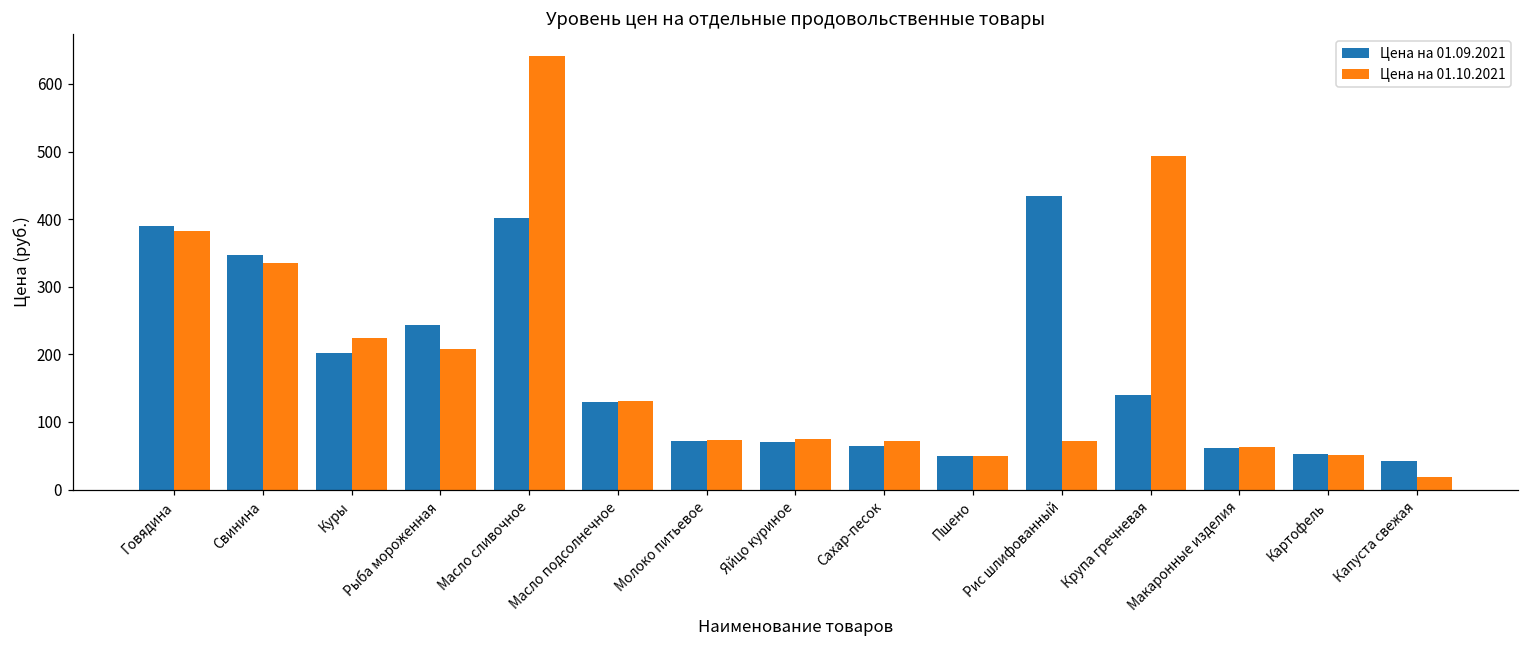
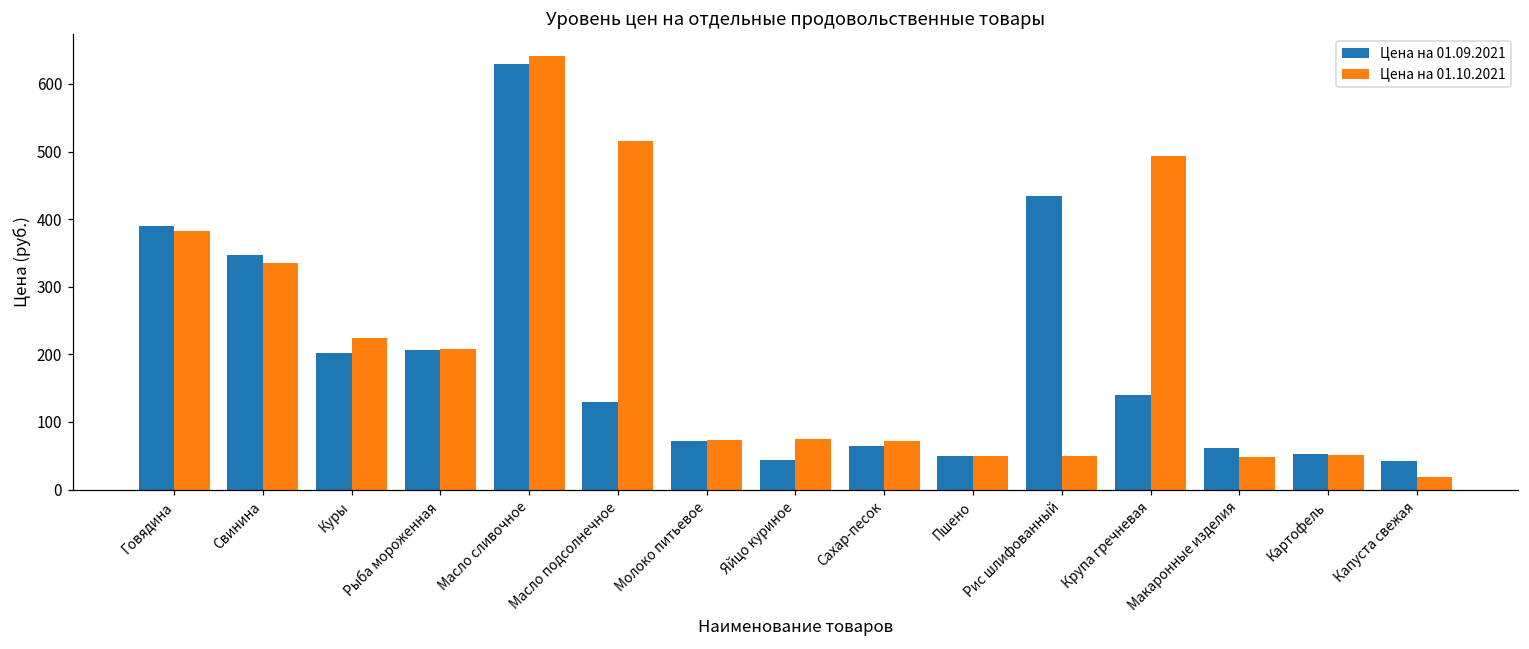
  {
    "Цена на 01.09.2021": {
      "Говядина": 390,
      "Свинина": 350,
      "Куры": 200,
-     "Рыба мороженная": 240,
-     "Масло сливочное": 400,
+     "Рыба мороженная": 210,
+     "Масло сливочное": 630,
      "Масло подсолнечное": 130,
      "Молоко питьевое": 70,
-     "Яйцо куриное": 70,
+     "Яйцо куриное": 40,
      "Сахар-песок": 60,
      "Пшено": 50,
      "Рис шлифованный": 430,
      "Крупа гречневая": 140,
      "Макаронные изделия": 60,
      "Картофель": 50,
      "Капуста свежая": 40
    },
    "Цена на 01.10.2021": {
      "Говядина": 380,
      "Свинина": 330,
      "Куры": 220,
      "Рыба мороженная": 210,
      "Масло сливочное": 640,
-     "Масло подсолнечное": 130,
+     "Масло подсолнечное": 520,
      "Молоко питьевое": 70,
      "Яйцо куриное": 70,
      "Сахар-песок": 70,
      "Пшено": 50,
-     "Рис шлифованный": 70,
+     "Рис шлифованный": 50,
      "Крупа гречневая": 490,
-     "Макаронные изделия": 60,
+     "Макаронные изделия": 50,
      "Картофель": 50,
      "Капуста свежая": 20
    }
  }
